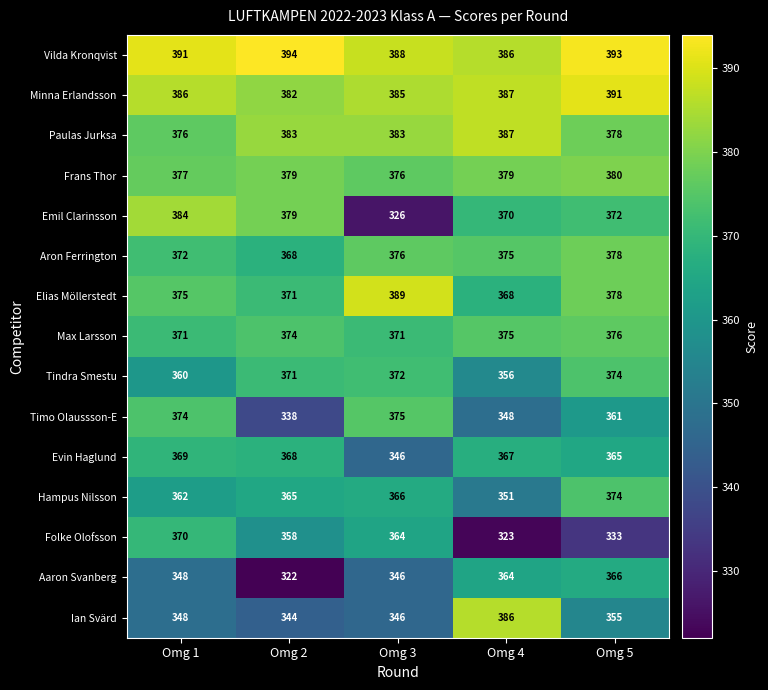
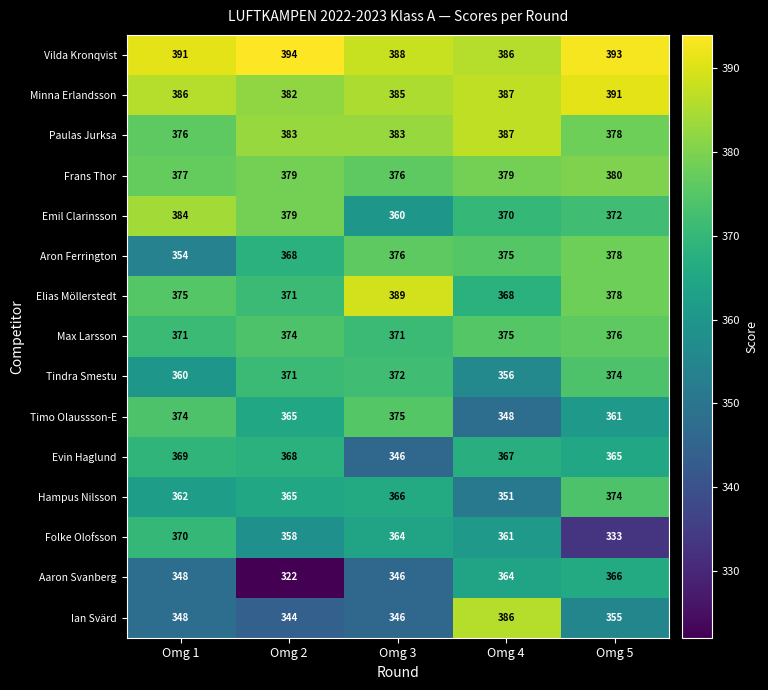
  {
    "Vilda Kronqvist": {
      "Omg 1": 391,
      "Omg 2": 394,
      "Omg 3": 388,
      "Omg 4": 386,
      "Omg 5": 393
    },
    "Minna Erlandsson": {
      "Omg 1": 386,
      "Omg 2": 382,
      "Omg 3": 385,
      "Omg 4": 387,
      "Omg 5": 391
    },
    "Paulas Jurksa": {
      "Omg 1": 376,
      "Omg 2": 383,
      "Omg 3": 383,
      "Omg 4": 387,
      "Omg 5": 378
    },
    "Frans Thor": {
      "Omg 1": 377,
      "Omg 2": 379,
      "Omg 3": 376,
      "Omg 4": 379,
      "Omg 5": 380
    },
    "Emil Clarinsson": {
      "Omg 1": 384,
      "Omg 2": 379,
-     "Omg 3": 326,
+     "Omg 3": 360,
      "Omg 4": 370,
      "Omg 5": 372
    },
    "Aron Ferrington": {
-     "Omg 1": 372,
+     "Omg 1": 354,
      "Omg 2": 368,
      "Omg 3": 376,
      "Omg 4": 375,
      "Omg 5": 378
    },
    "Elias Möllerstedt": {
      "Omg 1": 375,
      "Omg 2": 371,
      "Omg 3": 389,
      "Omg 4": 368,
      "Omg 5": 378
    },
    "Max Larsson": {
      "Omg 1": 371,
      "Omg 2": 374,
      "Omg 3": 371,
      "Omg 4": 375,
      "Omg 5": 376
    },
    "Tindra Smestu": {
      "Omg 1": 360,
      "Omg 2": 371,
      "Omg 3": 372,
      "Omg 4": 356,
      "Omg 5": 374
    },
    "Timo Olaussson-E": {
      "Omg 1": 374,
-     "Omg 2": 338,
+     "Omg 2": 365,
      "Omg 3": 375,
      "Omg 4": 348,
      "Omg 5": 361
    },
    "Evin Haglund": {
      "Omg 1": 369,
      "Omg 2": 368,
      "Omg 3": 346,
      "Omg 4": 367,
      "Omg 5": 365
    },
    "Hampus Nilsson": {
      "Omg 1": 362,
      "Omg 2": 365,
      "Omg 3": 366,
      "Omg 4": 351,
      "Omg 5": 374
    },
    "Folke Olofsson": {
      "Omg 1": 370,
      "Omg 2": 358,
      "Omg 3": 364,
-     "Omg 4": 323,
+     "Omg 4": 361,
      "Omg 5": 333
    },
    "Aaron Svanberg": {
      "Omg 1": 348,
      "Omg 2": 322,
      "Omg 3": 346,
      "Omg 4": 364,
      "Omg 5": 366
    },
    "Ian Svärd": {
      "Omg 1": 348,
      "Omg 2": 344,
      "Omg 3": 346,
      "Omg 4": 386,
      "Omg 5": 355
    }
  }
